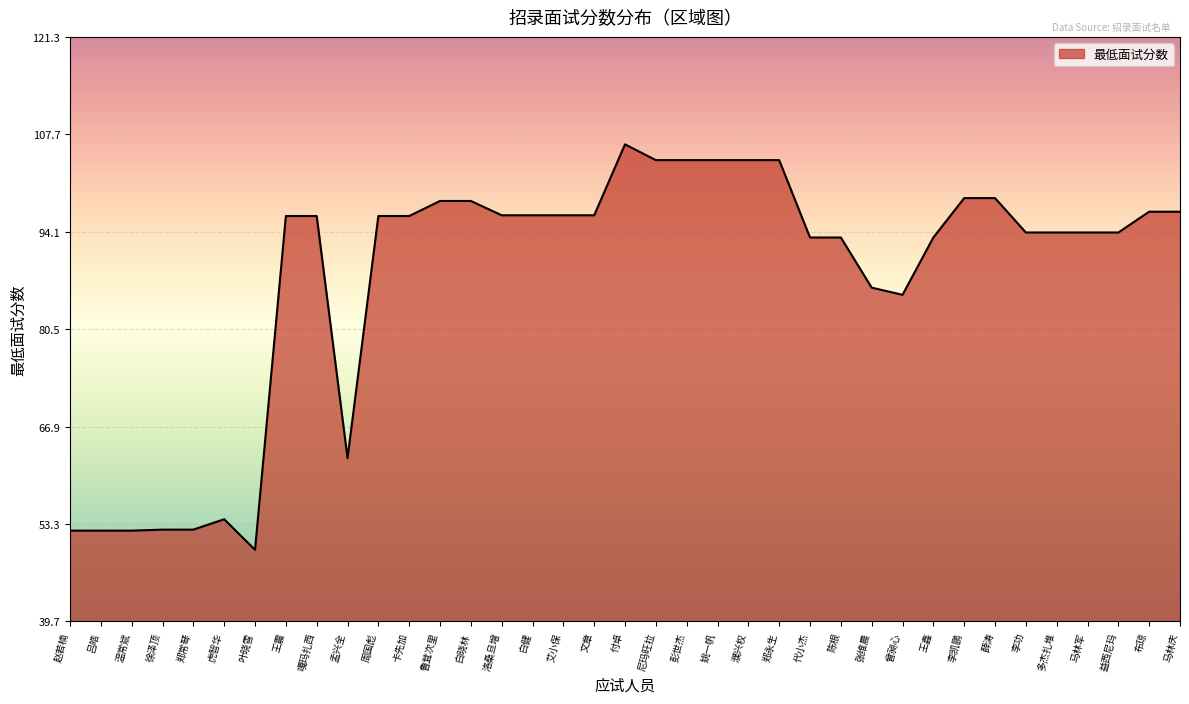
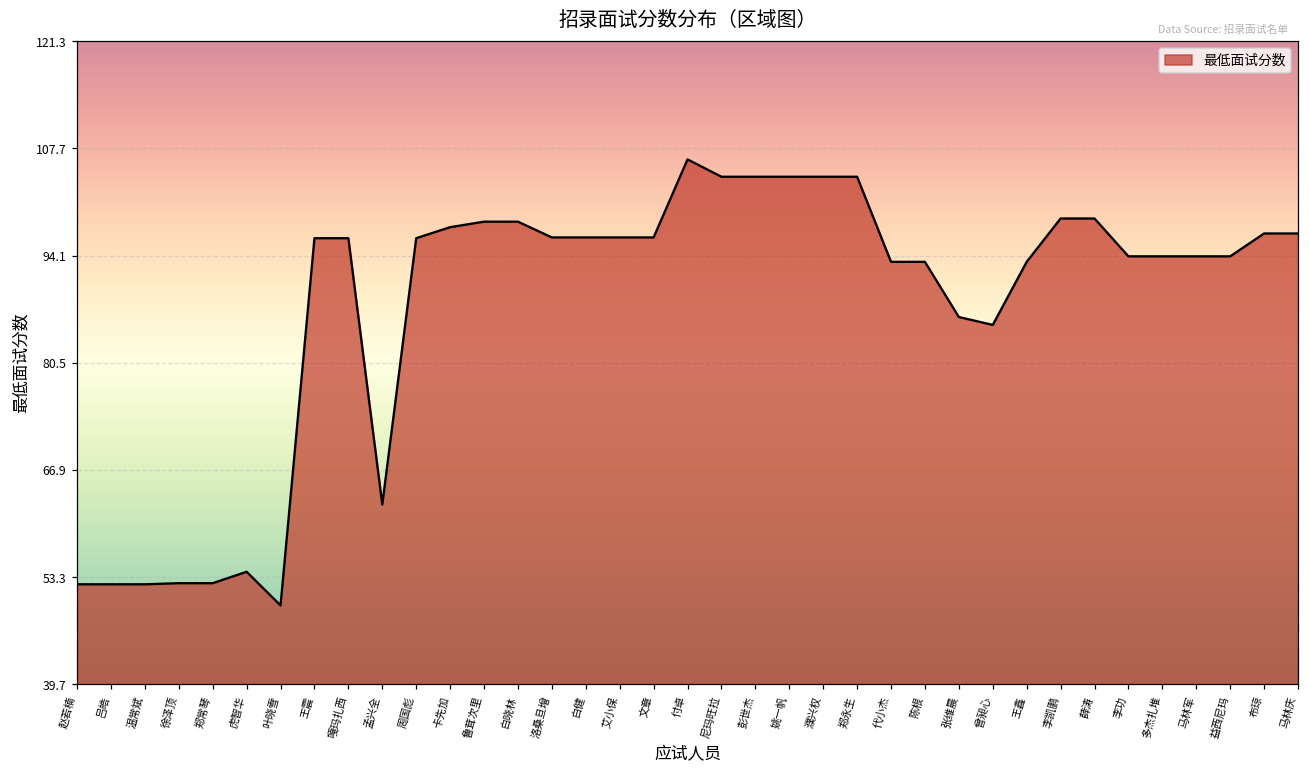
  {
    "赵若楠": 52,
    "吕皓": 52,
    "温常斌": 52,
    "徐泽顶": 53,
    "郑常琴": 53,
    "虎智华": 54,
    "叶晓雪": 50,
    "王震": 96,
    "嘎玛扎西": 96,
    "孟兴全": 63,
    "周国彪": 96,
-   "卡先加": 96,
+   "卡先加": 98,
    "鲁茸次里": 98,
    "白晓林": 98,
    "洛桑旦增": 96,
    "白健": 96,
    "艾小保": 96,
    "文章": 96,
    "付卓": 106,
    "尼玛旺拉": 104,
    "彭世杰": 104,
    "姚一帆": 104,
    "濮兴权": 104,
    "郑永生": 104,
    "代小杰": 93,
    "陈根": 93,
    "张维晨": 86,
    "曾昶心": 85,
    "王鑫": 93,
    "李凯鹏": 99,
    "薛涛": 99,
    "李功": 94,
    "多杰扎堆": 94,
    "马林军": 94,
    "益西尼玛": 94,
    "布琼": 97,
    "马林庆": 97
  }
